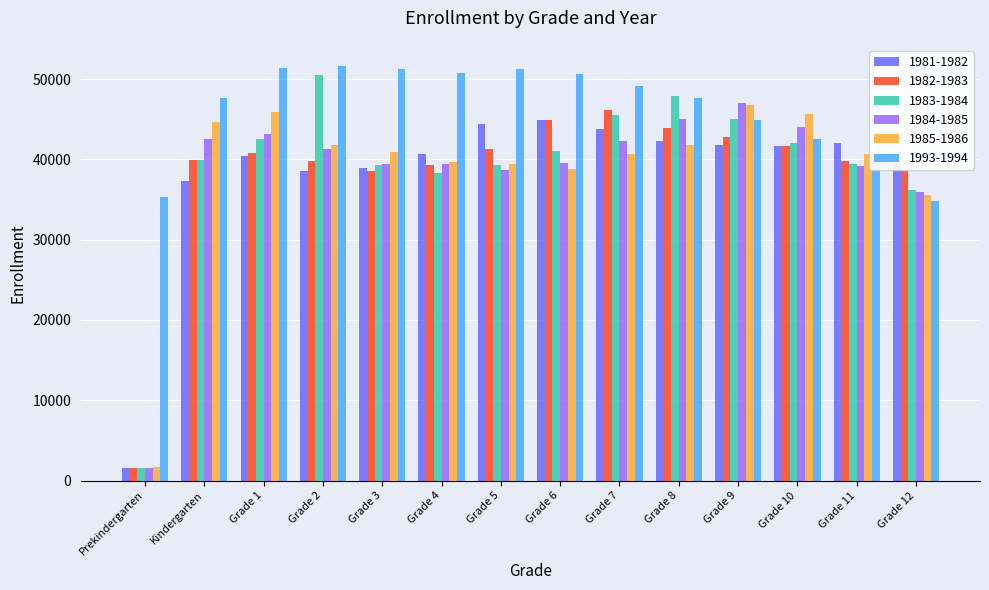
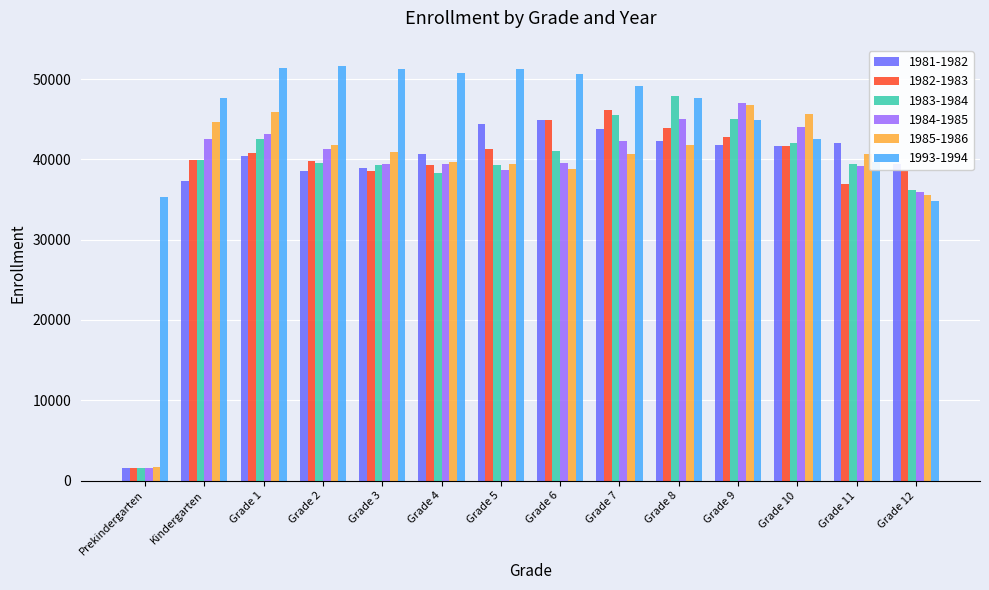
  {
    "1982-1983": {
      "Prekindergarten": 2000,
      "Kindergarten": 40000,
      "Grade 1": 41000,
      "Grade 2": 40000,
      "Grade 3": 39000,
      "Grade 4": 39000,
      "Grade 5": 41000,
      "Grade 6": 45000,
      "Grade 7": 46000,
      "Grade 8": 44000,
      "Grade 9": 43000,
      "Grade 10": 42000,
-     "Grade 11": 40000,
+     "Grade 11": 37000,
      "Grade 12": 38000
    },
    "1983-1984": {
      "Prekindergarten": 2000,
      "Kindergarten": 40000,
      "Grade 1": 43000,
-     "Grade 2": 50000,
+     "Grade 2": 40000,
      "Grade 3": 39000,
      "Grade 4": 38000,
      "Grade 5": 39000,
      "Grade 6": 41000,
      "Grade 7": 46000,
      "Grade 8": 48000,
      "Grade 9": 45000,
      "Grade 10": 42000,
      "Grade 11": 39000,
      "Grade 12": 36000
    },
    "1985-1986": {
      "Prekindergarten": 2000,
      "Kindergarten": 45000,
      "Grade 1": 46000,
      "Grade 2": 42000,
      "Grade 3": 41000,
      "Grade 4": 40000,
      "Grade 5": 39000,
      "Grade 6": 39000,
      "Grade 7": 41000,
      "Grade 8": 42000,
      "Grade 9": 47000,
      "Grade 10": 46000,
      "Grade 11": 41000,
      "Grade 12": 36000
    },
    "1993-1994": {
      "Prekindergarten": 35000,
      "Kindergarten": 48000,
      "Grade 1": 51000,
      "Grade 2": 52000,
      "Grade 3": 51000,
      "Grade 4": 51000,
      "Grade 5": 51000,
      "Grade 6": 51000,
      "Grade 7": 49000,
      "Grade 8": 48000,
      "Grade 9": 45000,
      "Grade 10": 43000,
      "Grade 12": 35000
    }
  }
